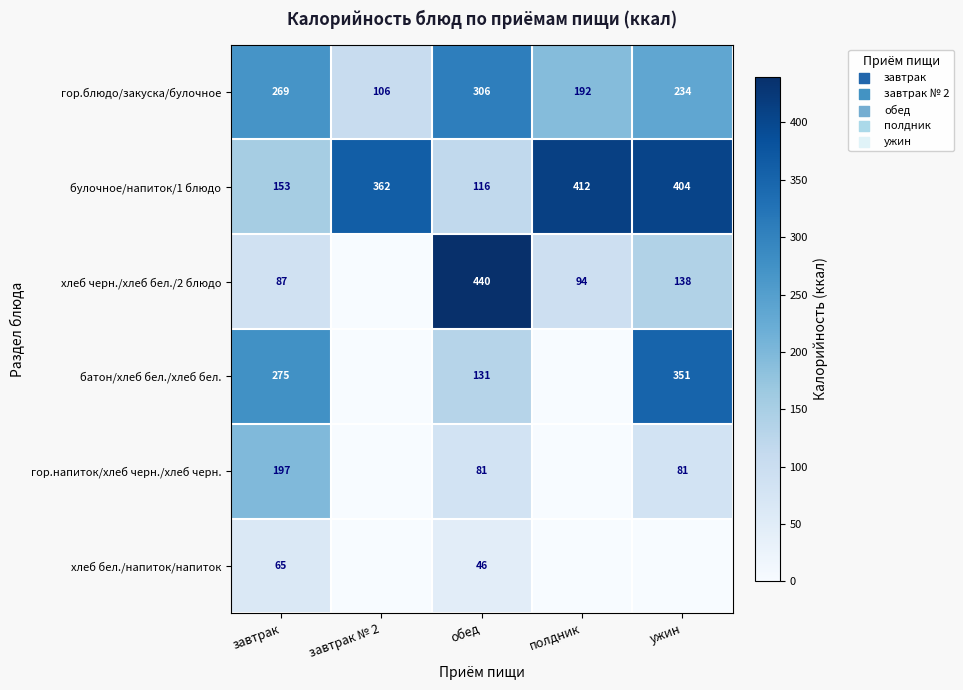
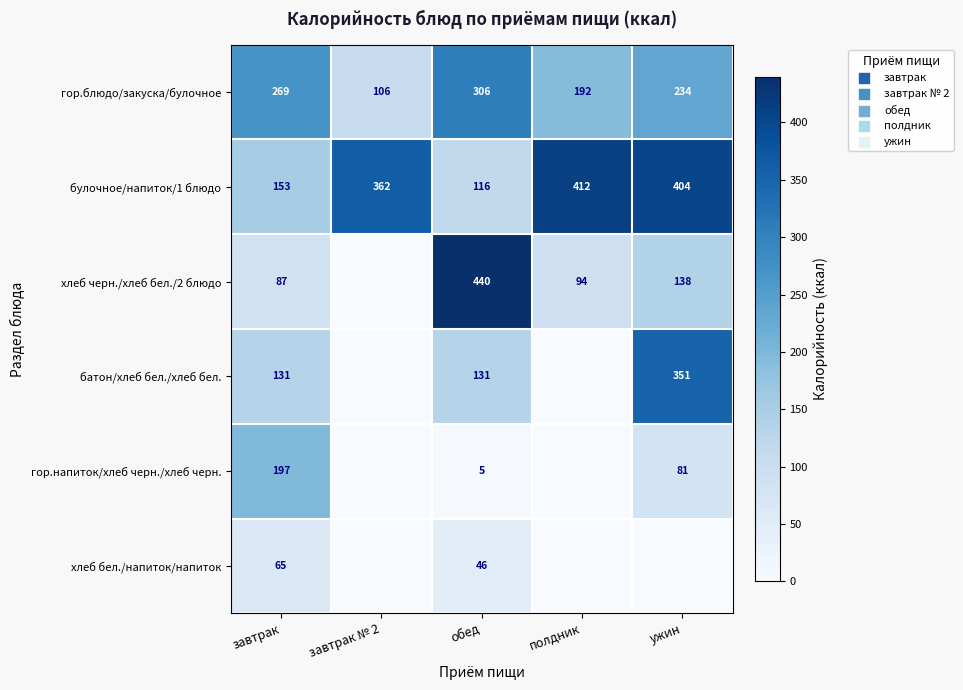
  {
    "гор.блюдо/закуска/булочное": {
      "завтрак": 269,
      "завтрак № 2": 106,
      "обед": 306,
      "полдник": 192,
      "ужин": 234
    },
    "булочное/напиток/1 блюдо": {
      "завтрак": 153,
      "завтрак № 2": 362,
      "обед": 116,
      "полдник": 412,
      "ужин": 404
    },
    "хлеб черн./хлеб бел./2 блюдо": {
      "завтрак": 87,
      "обед": 440,
      "полдник": 94,
      "ужин": 138
    },
    "батон/хлеб бел./хлеб бел.": {
-     "завтрак": 275,
+     "завтрак": 131,
      "обед": 131,
      "ужин": 351
    },
    "гор.напиток/хлеб черн./хлеб черн.": {
      "завтрак": 197,
-     "обед": 81,
+     "обед": 5,
      "ужин": 81
    },
    "хлеб бел./напиток/напиток": {
      "завтрак": 65,
      "обед": 46
    }
  }
